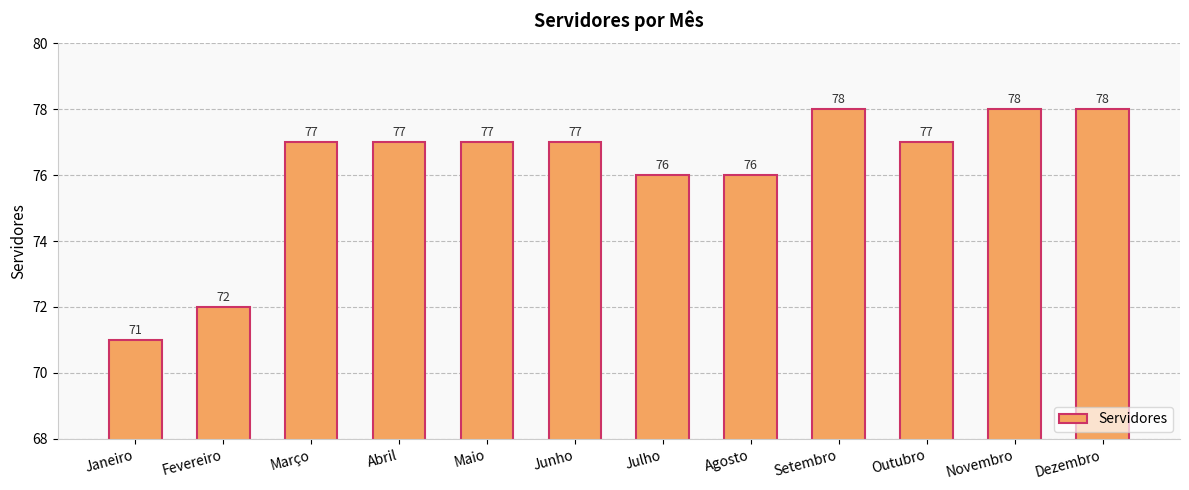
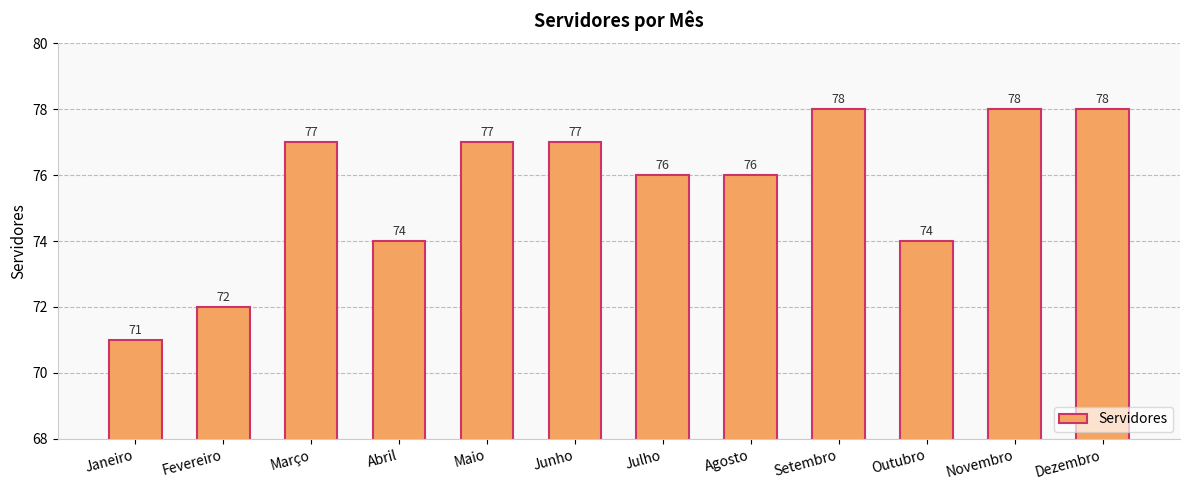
  {
    "Janeiro": 71,
    "Fevereiro": 72,
    "Março": 77,
-   "Abril": 77,
+   "Abril": 74,
    "Maio": 77,
    "Junho": 77,
    "Julho": 76,
    "Agosto": 76,
    "Setembro": 78,
-   "Outubro": 77,
+   "Outubro": 74,
    "Novembro": 78,
    "Dezembro": 78
  }
